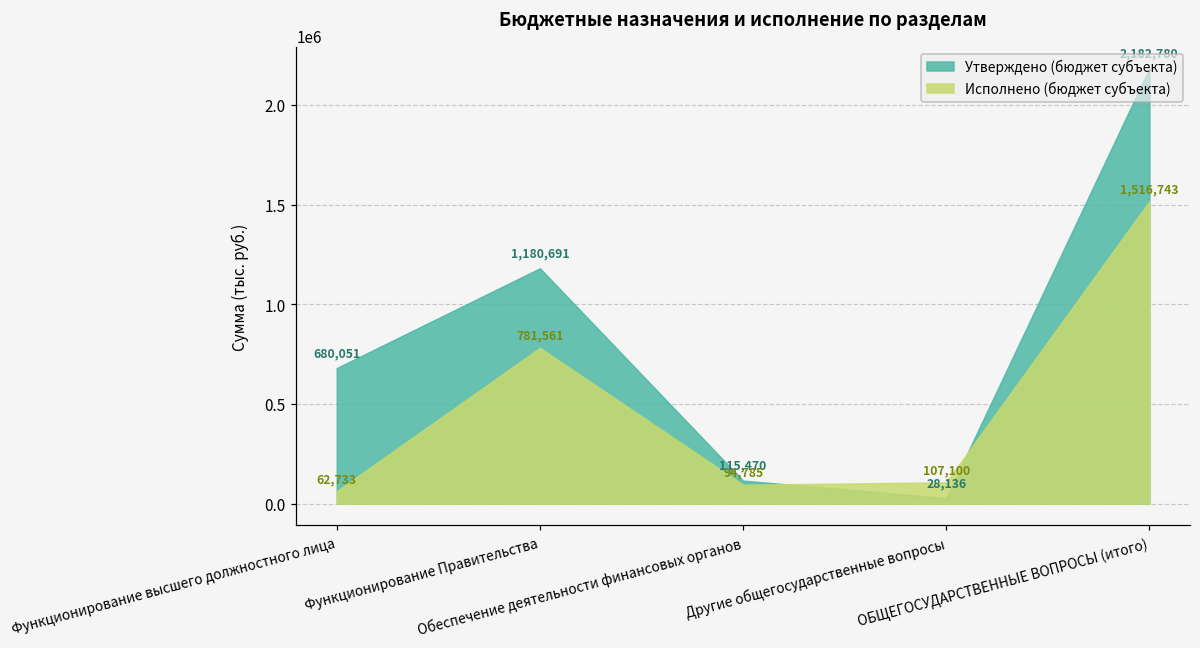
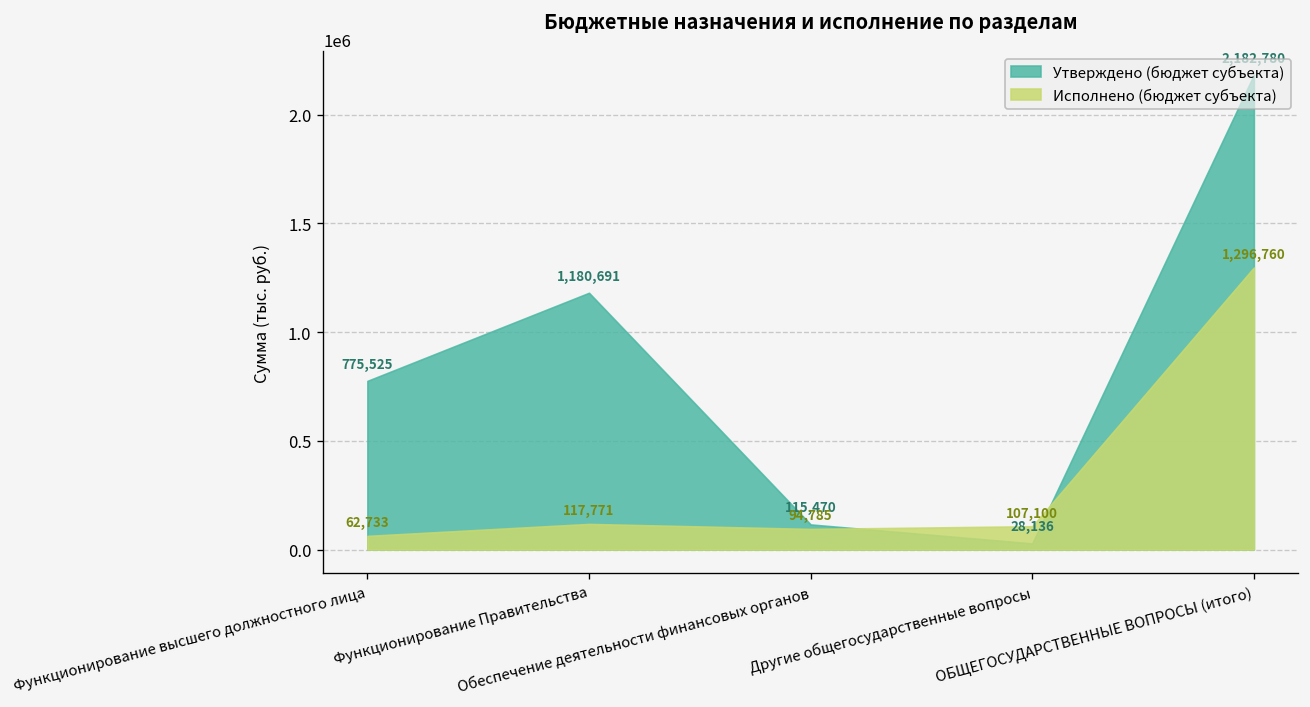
  {
    "Утверждено (бюджет субъекта)": {
-     "Функционирование высшего должностного лица": "680,051",
+     "Функционирование высшего должностного лица": "775,525",
      "Функционирование Правительства": "1,180,691",
      "Другие общегосударственные вопросы": "28,136"
    },
    "Исполнено (бюджет субъекта)": {
      "Функционирование высшего должностного лица": "62,733",
-     "Функционирование Правительства": "781,561",
+     "Функционирование Правительства": "117,771",
      "Другие общегосударственные вопросы": "107,100",
-     "ОБЩЕГОСУДАРСТВЕННЫЕ ВОПРОСЫ (итого)": "1,516,743"
+     "ОБЩЕГОСУДАРСТВЕННЫЕ ВОПРОСЫ (итого)": "1,296,760"
    }
  }
